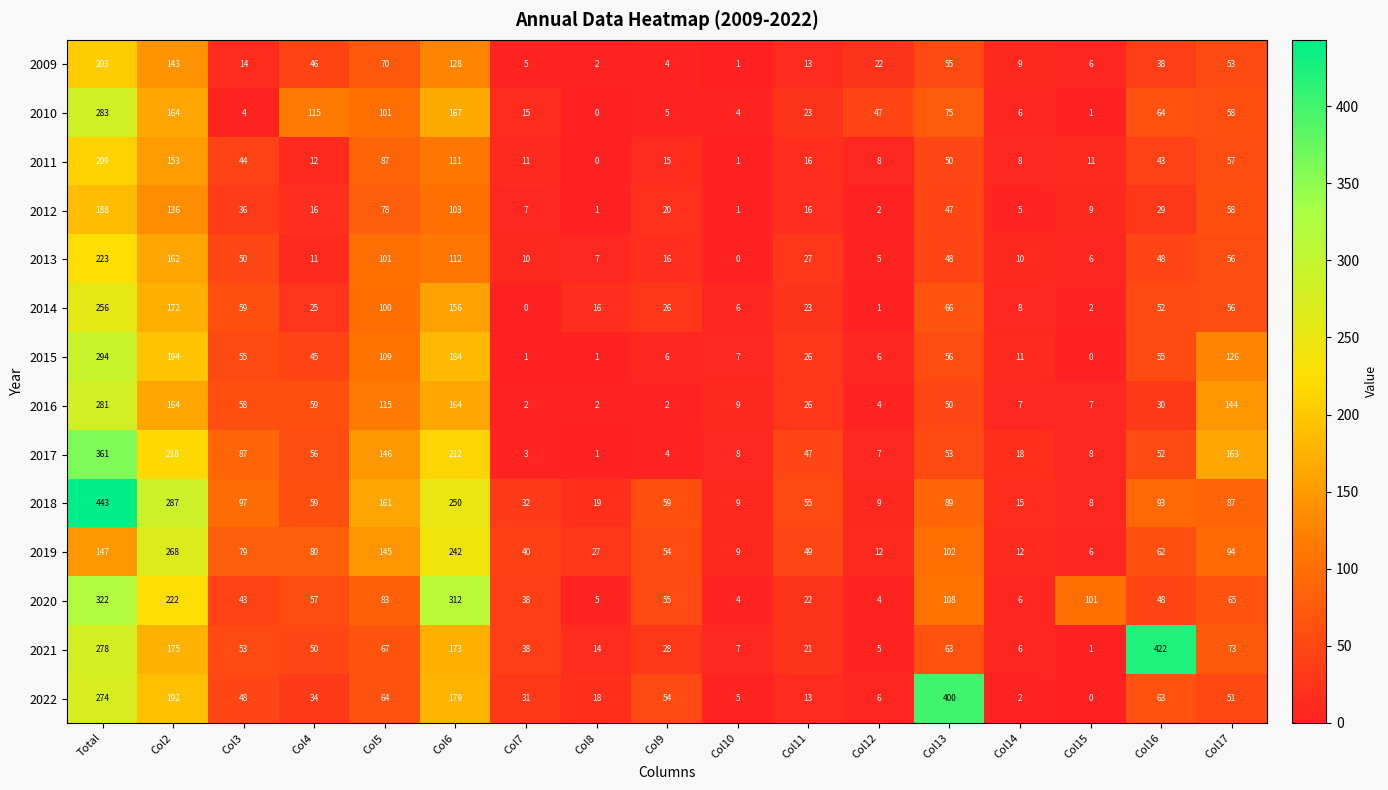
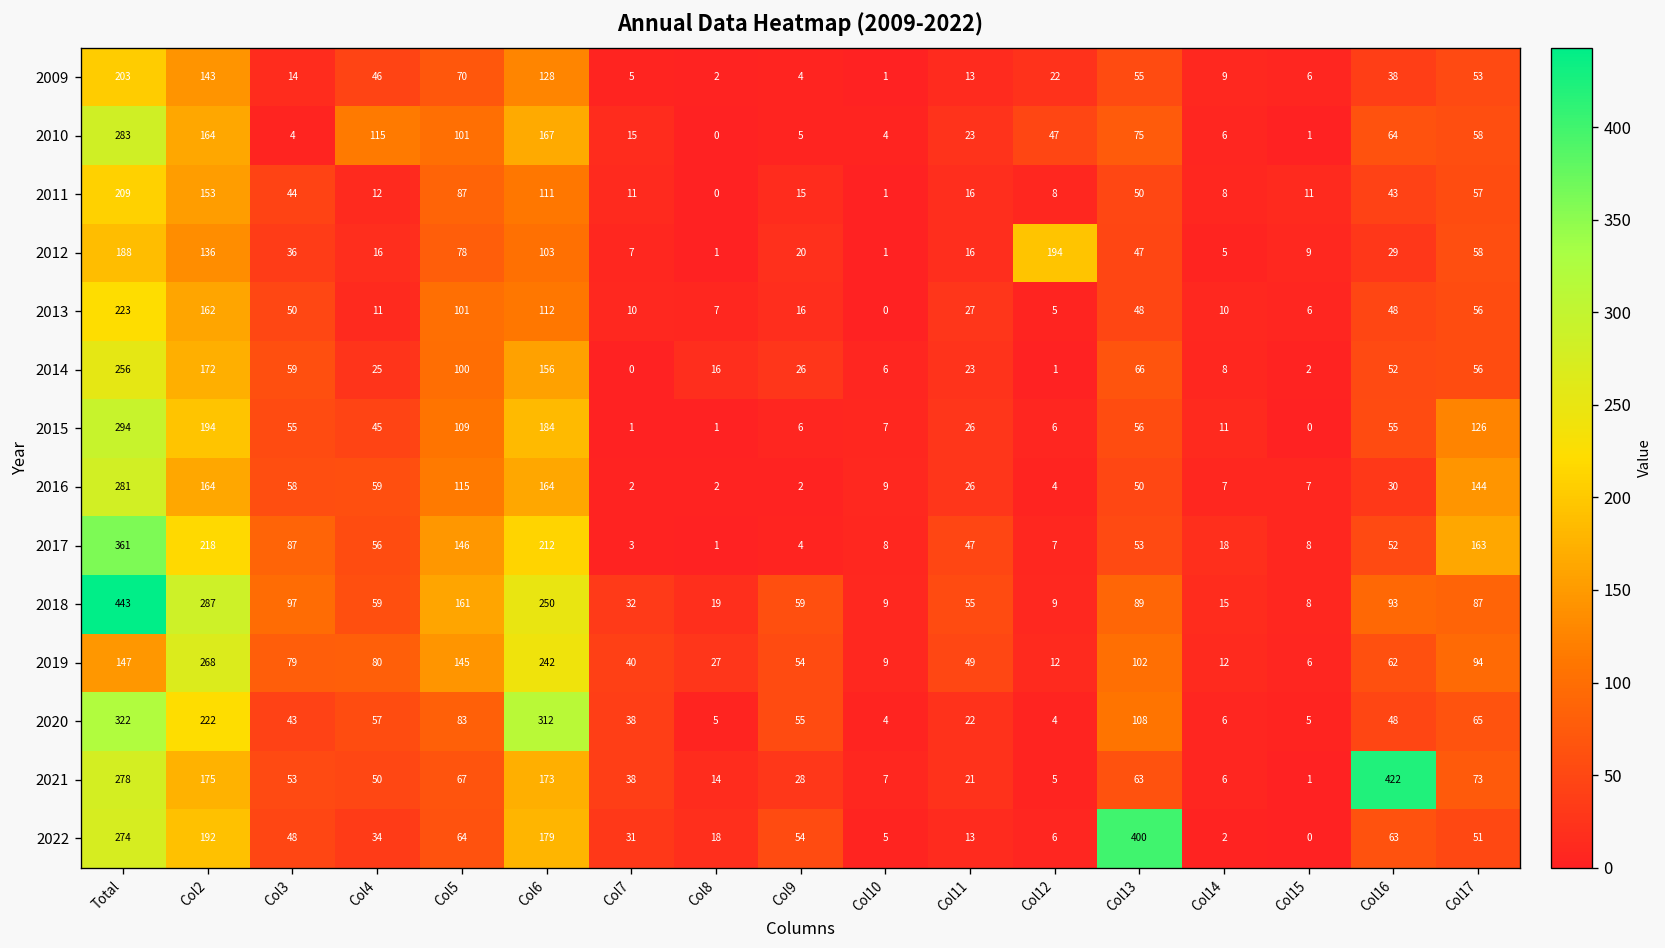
  {
    "2012": {
      "Total": 188,
      "Col2": 136,
      "Col3": 36,
      "Col4": 16,
      "Col5": 78,
      "Col6": 103,
      "Col7": 7,
      "Col8": 1,
      "Col9": 20,
      "Col10": 1,
      "Col11": 16,
-     "Col12": 2,
+     "Col12": 194,
      "Col13": 47,
      "Col14": 5,
      "Col15": 9,
      "Col16": 29,
      "Col17": 58
    },
    "2020": {
      "Total": 322,
      "Col2": 222,
      "Col3": 43,
      "Col4": 57,
      "Col5": 83,
      "Col6": 312,
      "Col7": 38,
      "Col8": 5,
      "Col9": 55,
      "Col10": 4,
      "Col11": 22,
      "Col12": 4,
      "Col13": 108,
      "Col14": 6,
-     "Col15": 101,
+     "Col15": 5,
      "Col16": 48,
      "Col17": 65
    }
  }
